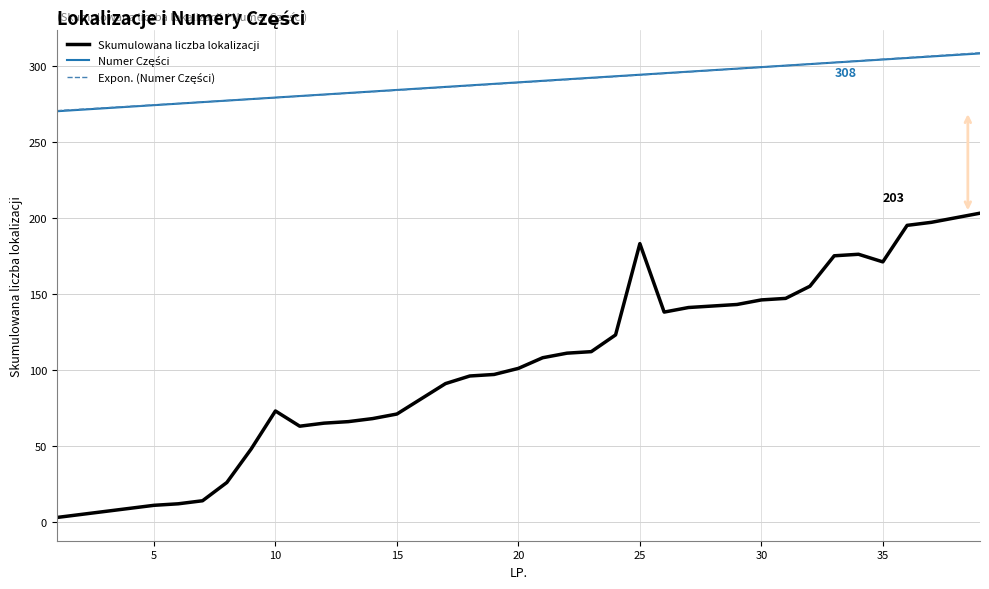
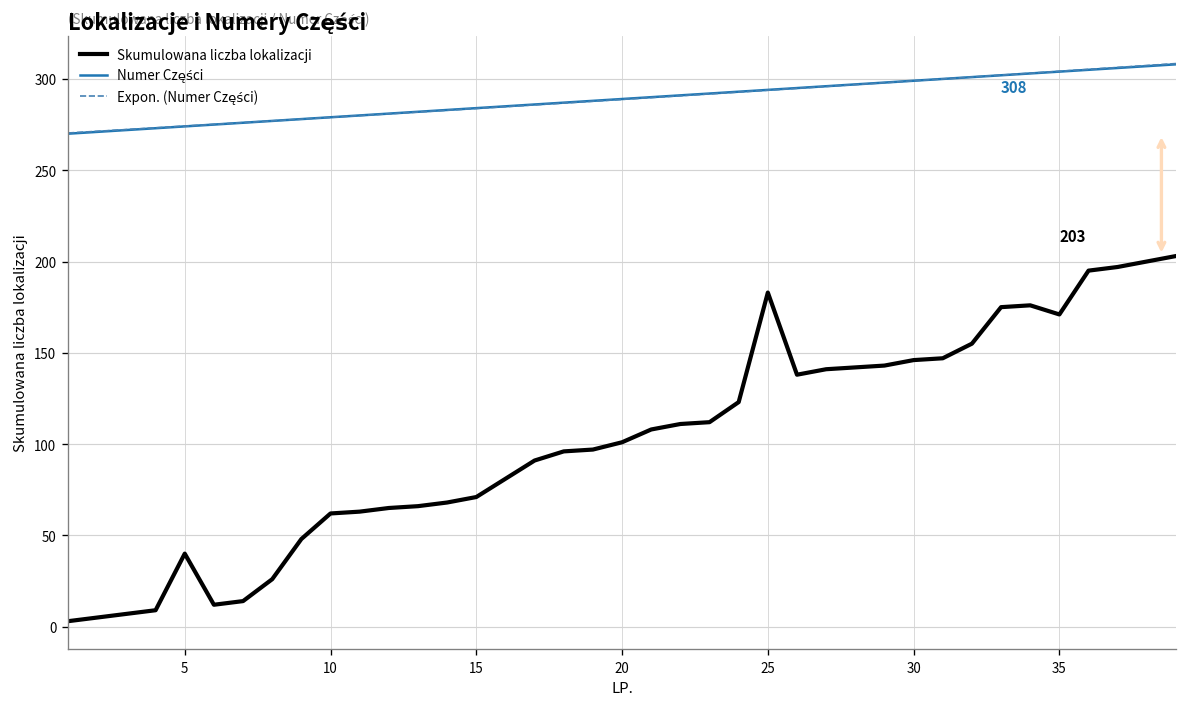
  {
    "Skumulowana liczba lokalizacji": {
-     "5": 11,
-     "10": 73,
+     "5": 40,
+     "10": 62,
      "15": 71,
      "20": 101,
      "25": 183,
      "30": 146,
      "35": 171
    }
  }
